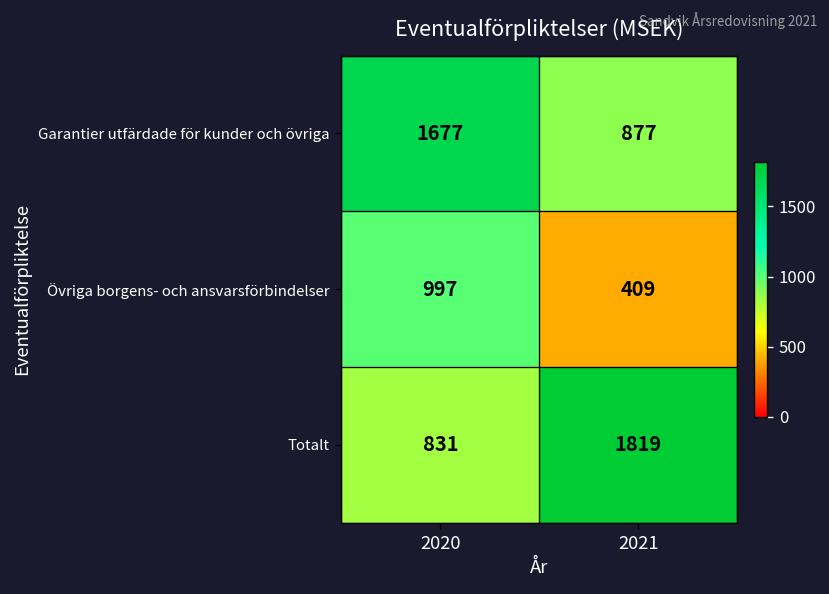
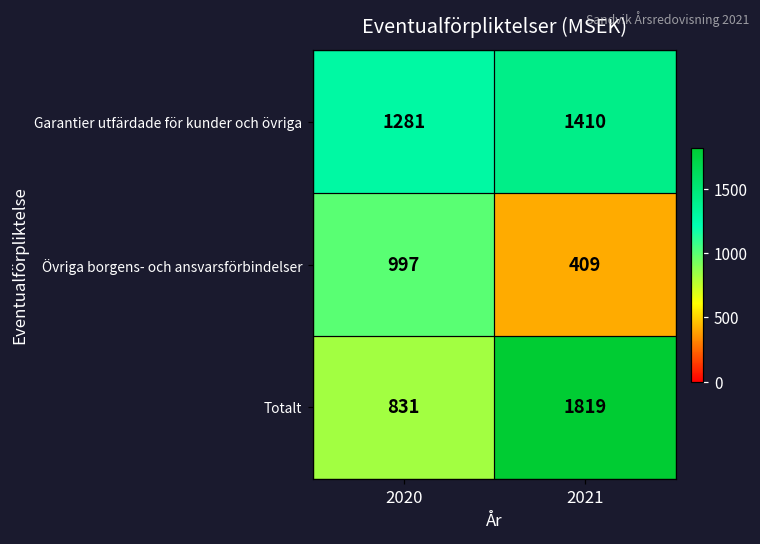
  {
    "Garantier utfärdade för kunder och övriga": {
-     "2020": 1677,
-     "2021": 877
+     "2020": 1281,
+     "2021": 1410
    },
    "Övriga borgens- och ansvarsförbindelser": {
      "2020": 997,
      "2021": 409
    },
    "Totalt": {
      "2020": 831,
      "2021": 1819
    }
  }
